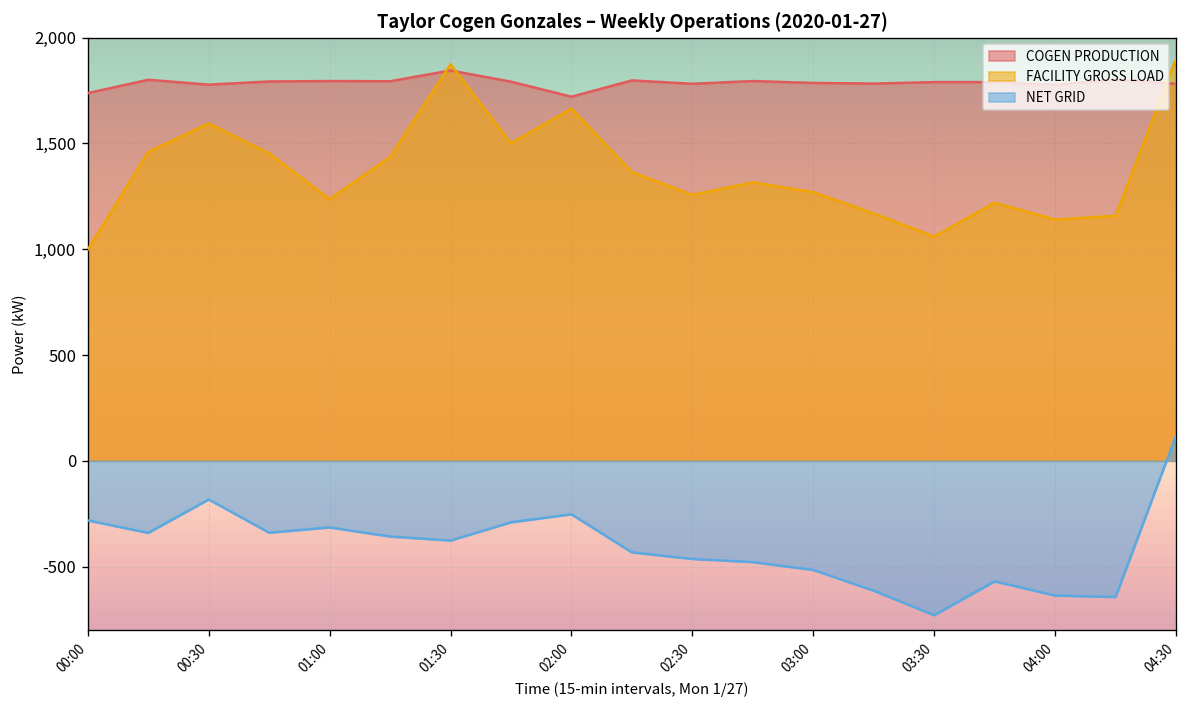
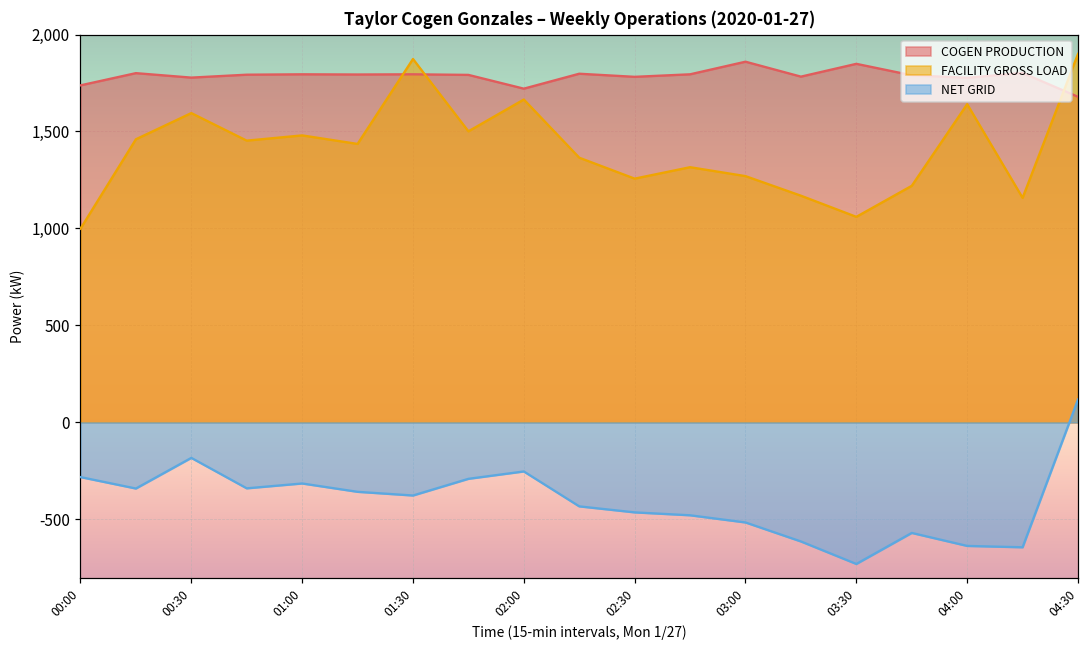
  {
    "COGEN PRODUCTION": {
      "00:00": "1,740",
      "00:30": "1,780",
      "01:00": "1,800",
-     "01:30": "1,850",
+     "01:30": "1,800",
      "02:00": "1,720",
      "02:30": "1,780",
-     "03:00": "1,790",
-     "03:30": "1,790",
-     "04:30": "1,780"
+     "03:00": "1,860",
+     "03:30": "1,850",
+     "04:30": "1,680"
    },
    "FACILITY GROSS LOAD": {
      "00:00": "1,000",
      "00:30": "1,600",
-     "01:00": "1,240",
+     "01:00": "1,480",
      "01:30": "1,870",
      "02:00": "1,670",
      "02:30": "1,260",
      "03:00": "1,270",
      "03:30": "1,060",
-     "04:00": "1,140",
+     "04:00": "1,640",
      "04:30": "1,900"
    }
  }
